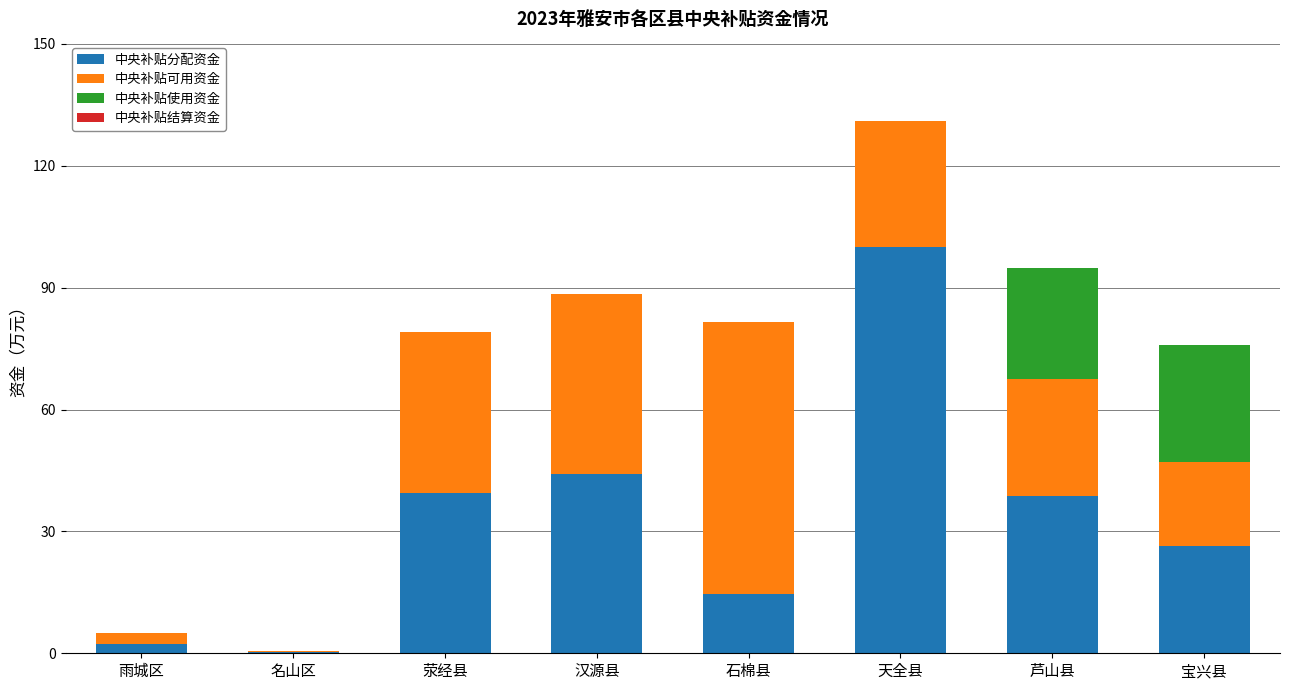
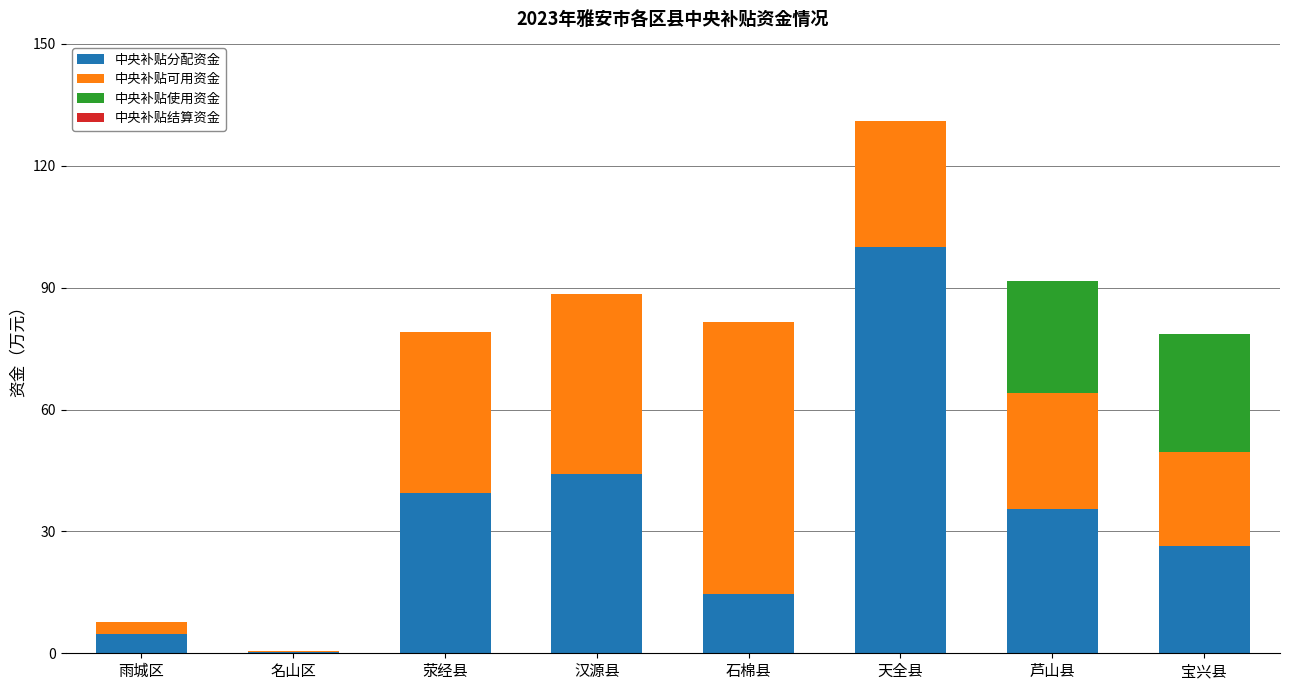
  {
    "中央补贴分配资金": {
-     "雨城区": 2,
+     "雨城区": 5,
      "荥经县": 40,
      "汉源县": 44,
      "石棉县": 14,
      "天全县": 100,
-     "芦山县": 39,
+     "芦山县": 35,
      "宝兴县": 27
    },
    "中央补贴可用资金": {
      "雨城区": 3,
      "荥经县": 40,
      "汉源县": 44,
      "石棉县": 67,
      "天全县": 31,
      "芦山县": 29,
-     "宝兴县": 20
+     "宝兴县": 23
    },
    "中央补贴结算资金": {
      "雨城区": 0,
      "名山区": 0,
      "荥经县": 0,
      "汉源县": 0,
      "石棉县": 0,
      "天全县": 0
    }
  }
